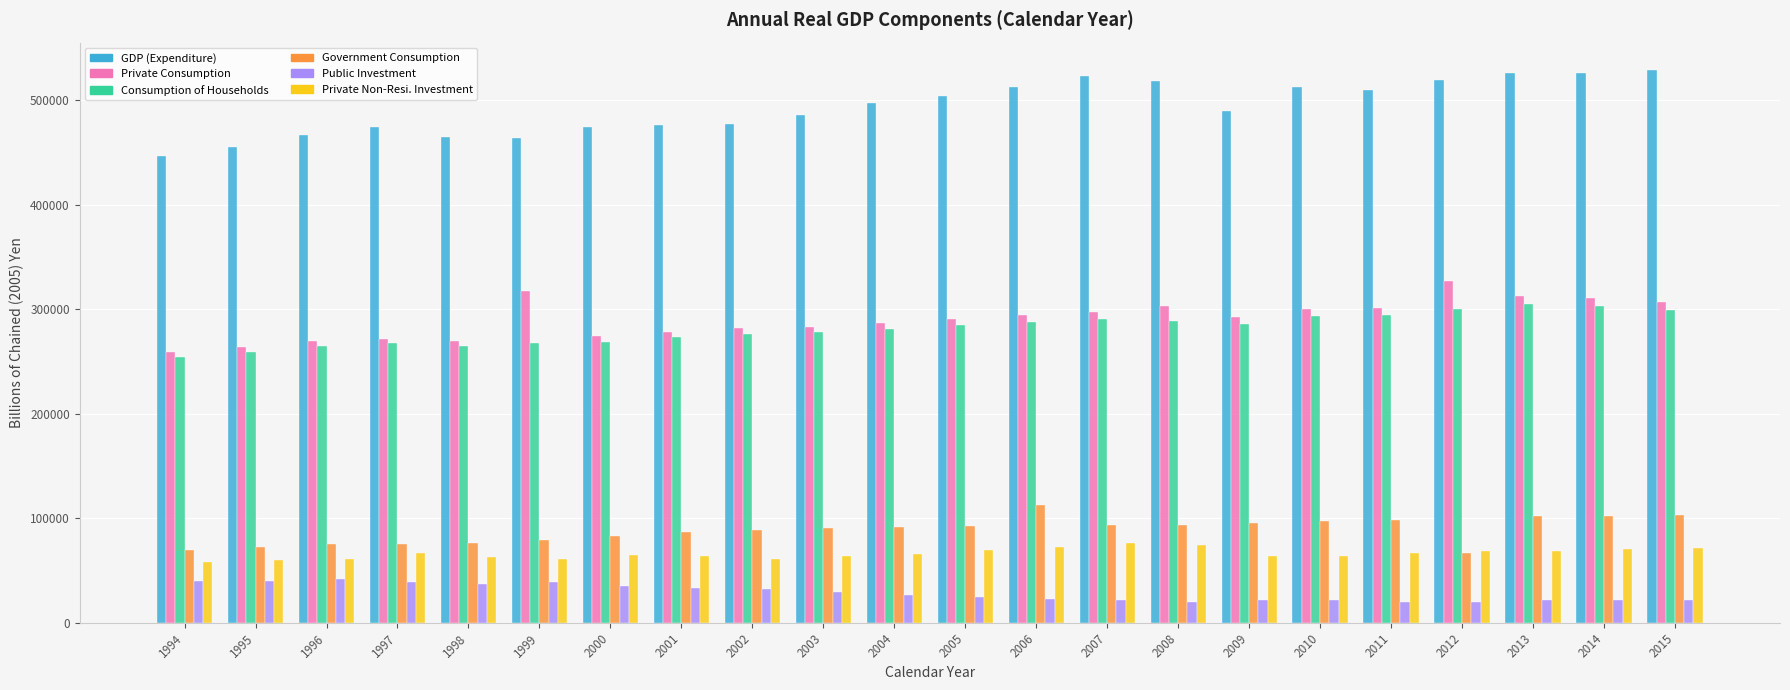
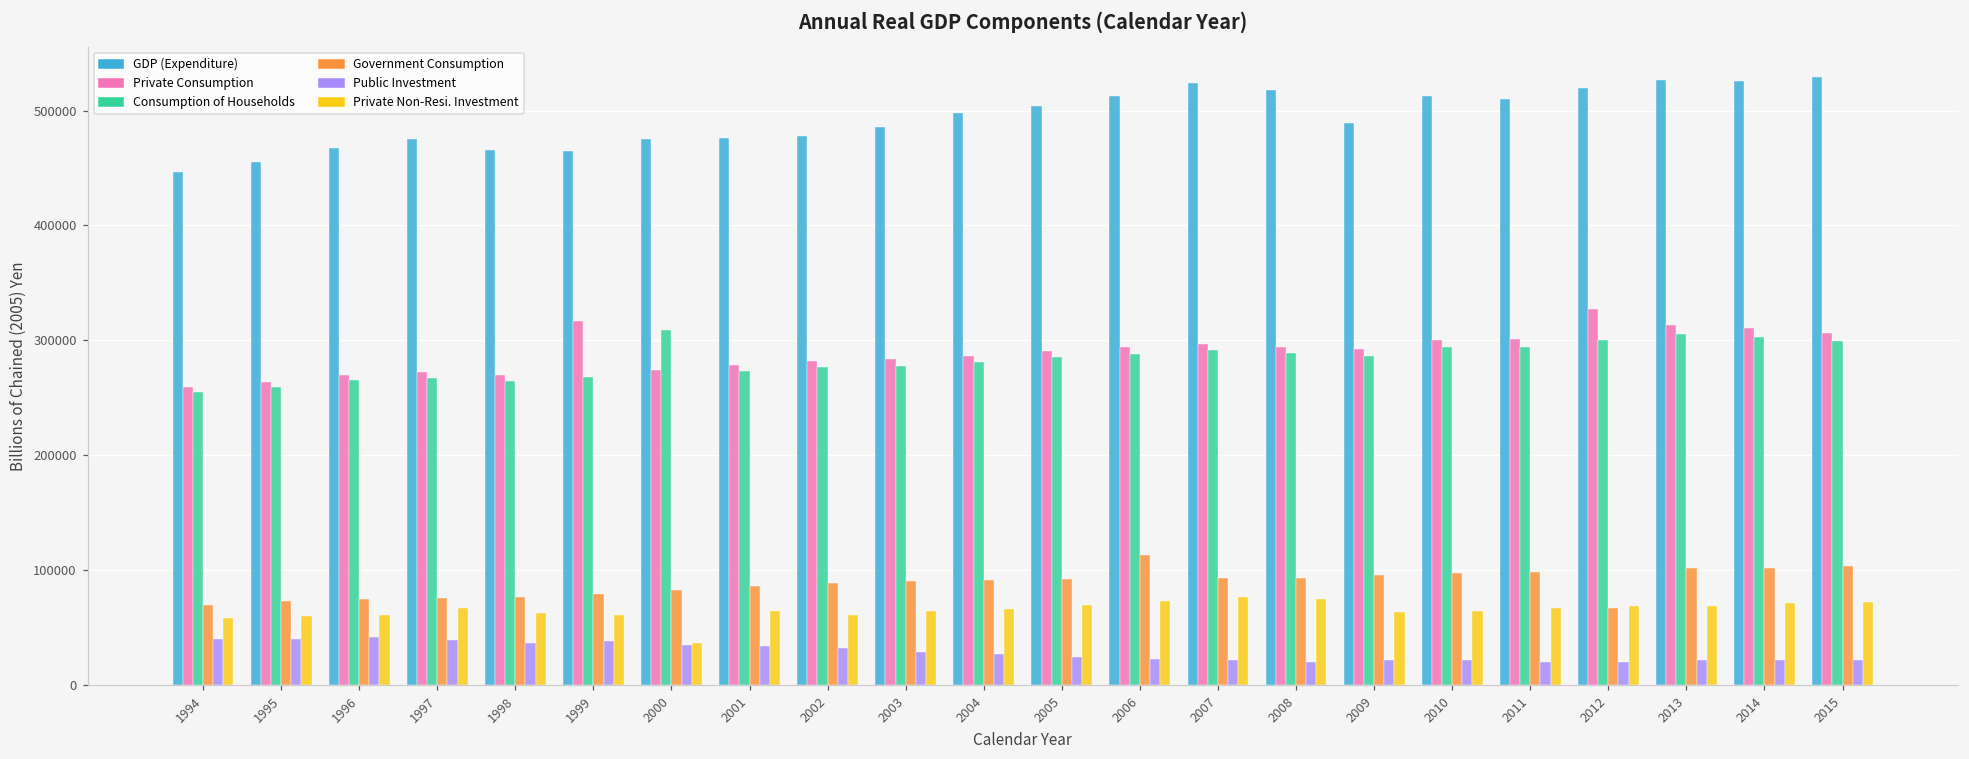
  {
    "GDP (Expenditure)": {
      "1994": 447000,
      "1995": 455000,
      "1996": 467000,
      "1997": 475000,
      "1998": 465000,
      "1999": 464000,
      "2000": 475000,
      "2001": 477000,
      "2002": 478000,
      "2003": 486000,
      "2004": 497000,
      "2005": 504000,
      "2006": 512000,
      "2007": 524000,
      "2008": 518000,
      "2009": 490000,
      "2010": 513000,
      "2011": 510000,
      "2012": 519000,
      "2013": 526000,
      "2014": 526000,
      "2015": 529000
    },
    "Private Consumption": {
      "1994": 259000,
      "1995": 264000,
      "1996": 270000,
      "1997": 272000,
      "1998": 270000,
      "1999": 317000,
      "2000": 274000,
      "2001": 279000,
      "2002": 282000,
      "2003": 283000,
      "2004": 287000,
      "2005": 291000,
      "2006": 294000,
      "2007": 297000,
-     "2008": 303000,
+     "2008": 294000,
      "2009": 292000,
      "2010": 300000,
      "2011": 301000,
      "2012": 327000,
      "2013": 313000,
      "2014": 310000,
      "2015": 307000
    },
    "Consumption of Households": {
      "1994": 255000,
      "1995": 259000,
      "1996": 265000,
      "1997": 268000,
      "1998": 265000,
      "1999": 268000,
-     "2000": 269000,
+     "2000": 309000,
      "2001": 274000,
      "2002": 277000,
      "2003": 278000,
      "2004": 281000,
      "2005": 285000,
      "2006": 288000,
      "2007": 291000,
      "2008": 289000,
      "2009": 286000,
      "2010": 294000,
      "2011": 294000,
      "2012": 301000,
      "2013": 305000,
      "2014": 303000,
      "2015": 299000
    },
    "Government Consumption": {
      "1994": 70000,
      "1995": 73000,
      "1996": 75000,
      "1997": 76000,
      "1998": 77000,
      "1999": 79000,
      "2000": 83000,
      "2001": 86000,
      "2002": 89000,
      "2003": 90000,
      "2004": 92000,
      "2005": 92000,
      "2006": 113000,
      "2007": 94000,
      "2008": 93000,
      "2009": 96000,
      "2010": 97000,
      "2011": 99000,
      "2012": 67000,
      "2013": 102000,
      "2014": 102000,
      "2015": 103000
    },
    "Public Investment": {
      "1994": 40000,
      "1995": 40000,
      "1996": 42000,
      "1997": 39000,
      "1998": 37000,
      "1999": 39000,
      "2000": 35000,
      "2001": 34000,
      "2002": 32000,
      "2003": 29000,
      "2004": 27000,
      "2005": 24000,
      "2006": 23000,
      "2007": 22000,
      "2008": 20000,
      "2009": 21000,
      "2010": 22000,
      "2011": 20000,
      "2012": 20000,
      "2013": 22000,
      "2014": 22000,
      "2015": 21000
    },
    "Private Non-Resi. Investment": {
      "1994": 58000,
      "1995": 60000,
      "1996": 61000,
      "1997": 67000,
      "1998": 63000,
      "1999": 61000,
-     "2000": 65000,
+     "2000": 37000,
      "2001": 64000,
      "2002": 61000,
      "2003": 64000,
      "2004": 66000,
      "2005": 70000,
      "2006": 73000,
      "2007": 76000,
      "2008": 75000,
      "2009": 64000,
      "2010": 64000,
      "2011": 67000,
      "2012": 69000,
      "2013": 69000,
      "2014": 71000,
      "2015": 72000
    }
  }
